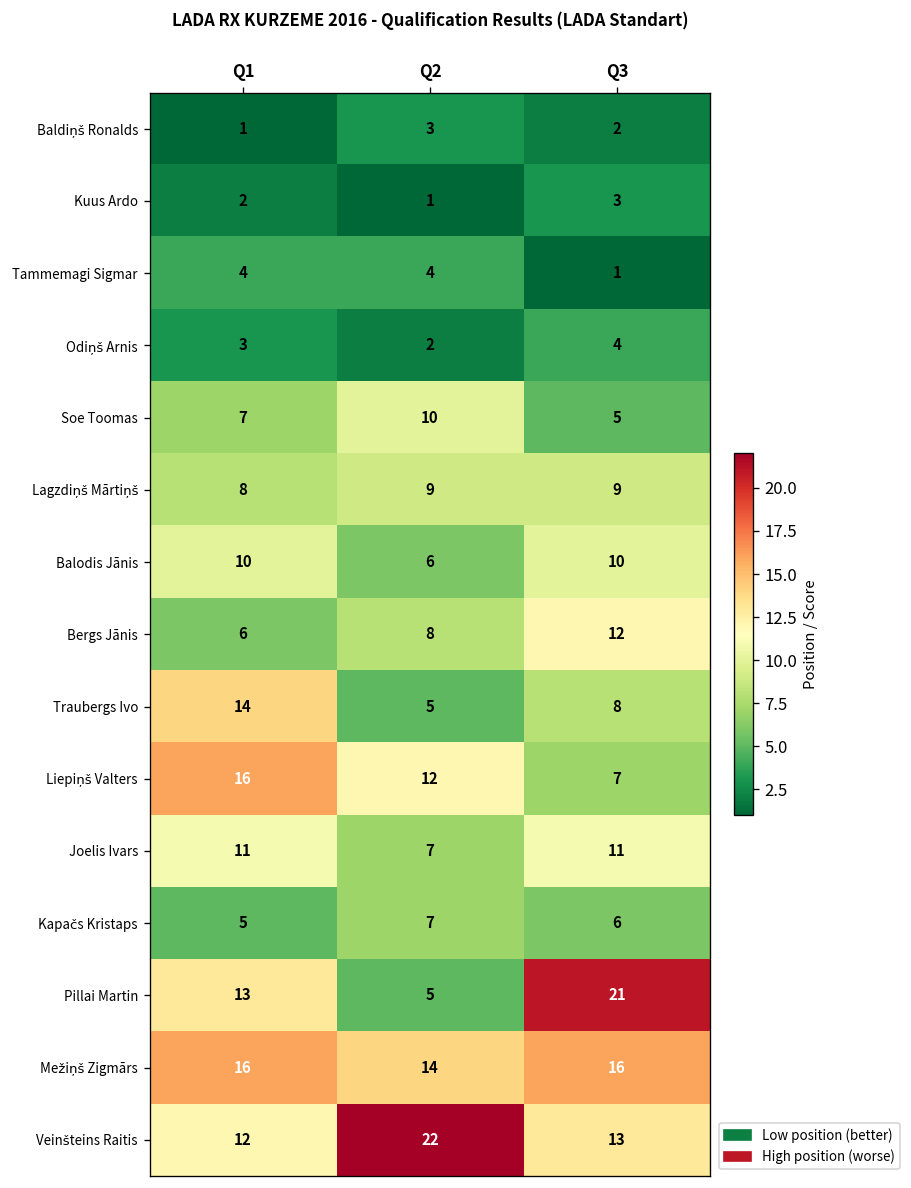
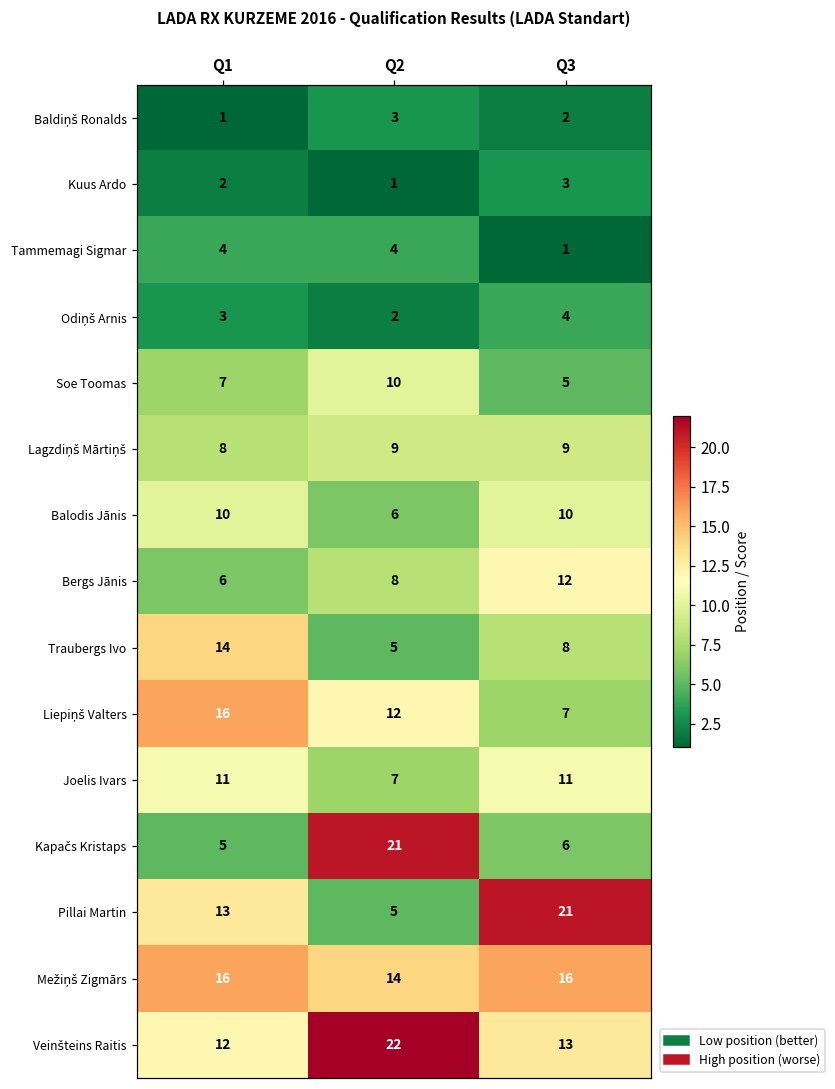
  {
    "Baldiņš Ronalds": {
      "Q1": 1,
      "Q2": 3,
      "Q3": 2
    },
    "Kuus Ardo": {
      "Q1": 2,
      "Q2": 1,
      "Q3": 3
    },
    "Tammemagi Sigmar": {
      "Q1": 4,
      "Q2": 4,
      "Q3": 1
    },
    "Odiņš Arnis": {
      "Q1": 3,
      "Q2": 2,
      "Q3": 4
    },
    "Soe Toomas": {
      "Q1": 7,
      "Q2": 10,
      "Q3": 5
    },
    "Lagzdiņš Mārtiņš": {
      "Q1": 8,
      "Q2": 9,
      "Q3": 9
    },
    "Balodis Jānis": {
      "Q1": 10,
      "Q2": 6,
      "Q3": 10
    },
    "Bergs Jānis": {
      "Q1": 6,
      "Q2": 8,
      "Q3": 12
    },
    "Traubergs Ivo": {
      "Q1": 14,
      "Q2": 5,
      "Q3": 8
    },
    "Liepiņš Valters": {
      "Q1": 16,
      "Q2": 12,
      "Q3": 7
    },
    "Joelis Ivars": {
      "Q1": 11,
      "Q2": 7,
      "Q3": 11
    },
    "Kapačs Kristaps": {
      "Q1": 5,
-     "Q2": 7,
+     "Q2": 21,
      "Q3": 6
    },
    "Pillai Martin": {
      "Q1": 13,
      "Q2": 5,
      "Q3": 21
    },
    "Mežiņš Zigmārs": {
      "Q1": 16,
      "Q2": 14,
      "Q3": 16
    },
    "Veinšteins Raitis": {
      "Q1": 12,
      "Q2": 22,
      "Q3": 13
    }
  }
